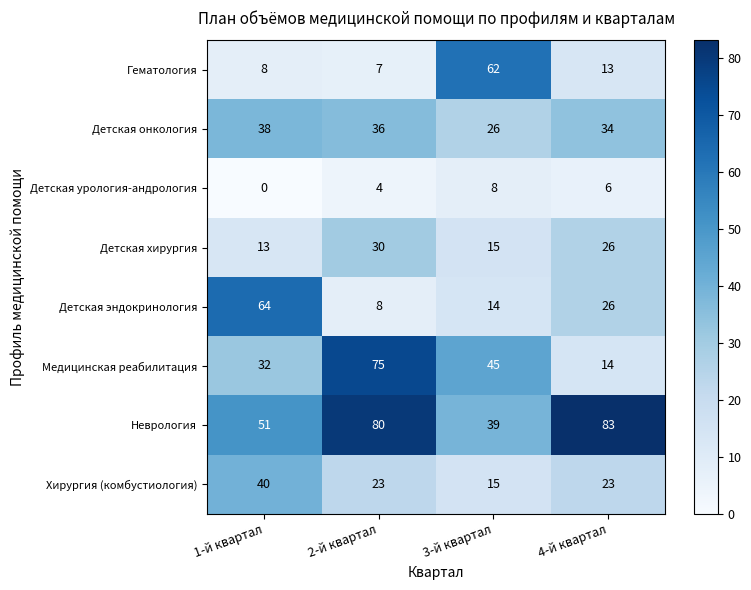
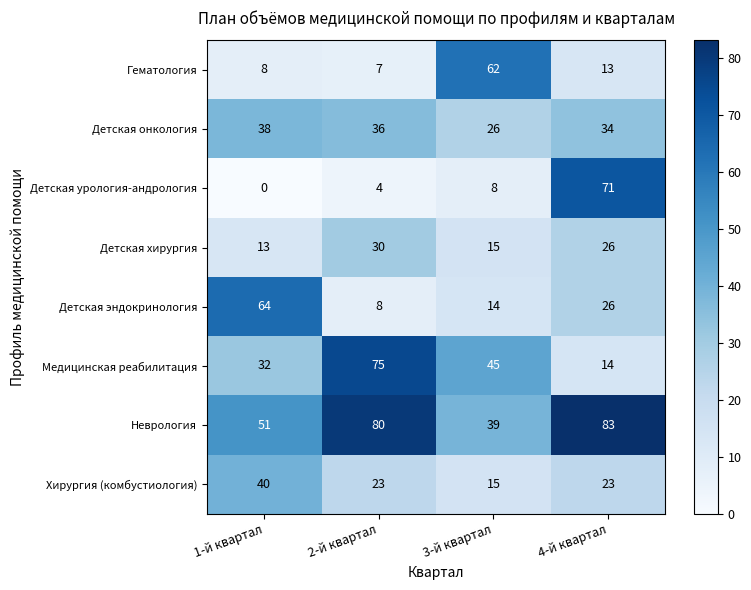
  {
    "Гематология": {
      "1-й квартал": 8,
      "2-й квартал": 7,
      "3-й квартал": 62,
      "4-й квартал": 13
    },
    "Детская онкология": {
      "1-й квартал": 38,
      "2-й квартал": 36,
      "3-й квартал": 26,
      "4-й квартал": 34
    },
    "Детская урология-андрология": {
      "1-й квартал": 0,
      "2-й квартал": 4,
      "3-й квартал": 8,
-     "4-й квартал": 6
+     "4-й квартал": 71
    },
    "Детская хирургия": {
      "1-й квартал": 13,
      "2-й квартал": 30,
      "3-й квартал": 15,
      "4-й квартал": 26
    },
    "Детская эндокринология": {
      "1-й квартал": 64,
      "2-й квартал": 8,
      "3-й квартал": 14,
      "4-й квартал": 26
    },
    "Медицинская реабилитация": {
      "1-й квартал": 32,
      "2-й квартал": 75,
      "3-й квартал": 45,
      "4-й квартал": 14
    },
    "Неврология": {
      "1-й квартал": 51,
      "2-й квартал": 80,
      "3-й квартал": 39,
      "4-й квартал": 83
    },
    "Хирургия (комбустиология)": {
      "1-й квартал": 40,
      "2-й квартал": 23,
      "3-й квартал": 15,
      "4-й квартал": 23
    }
  }
